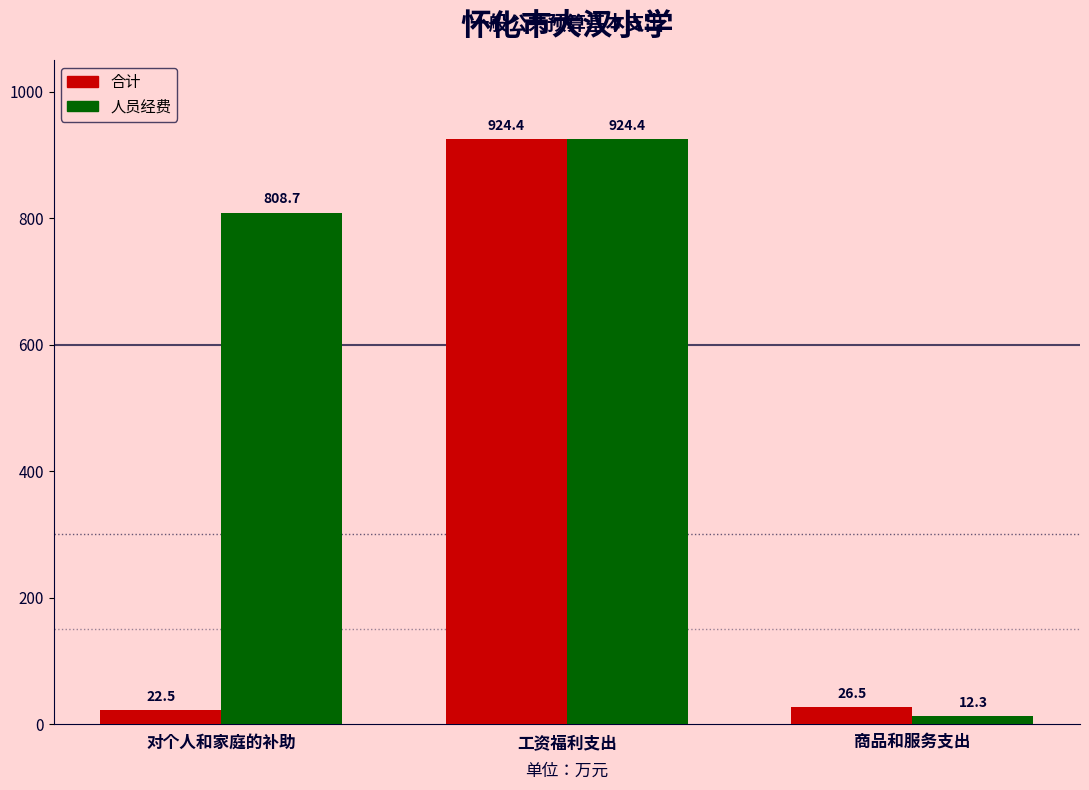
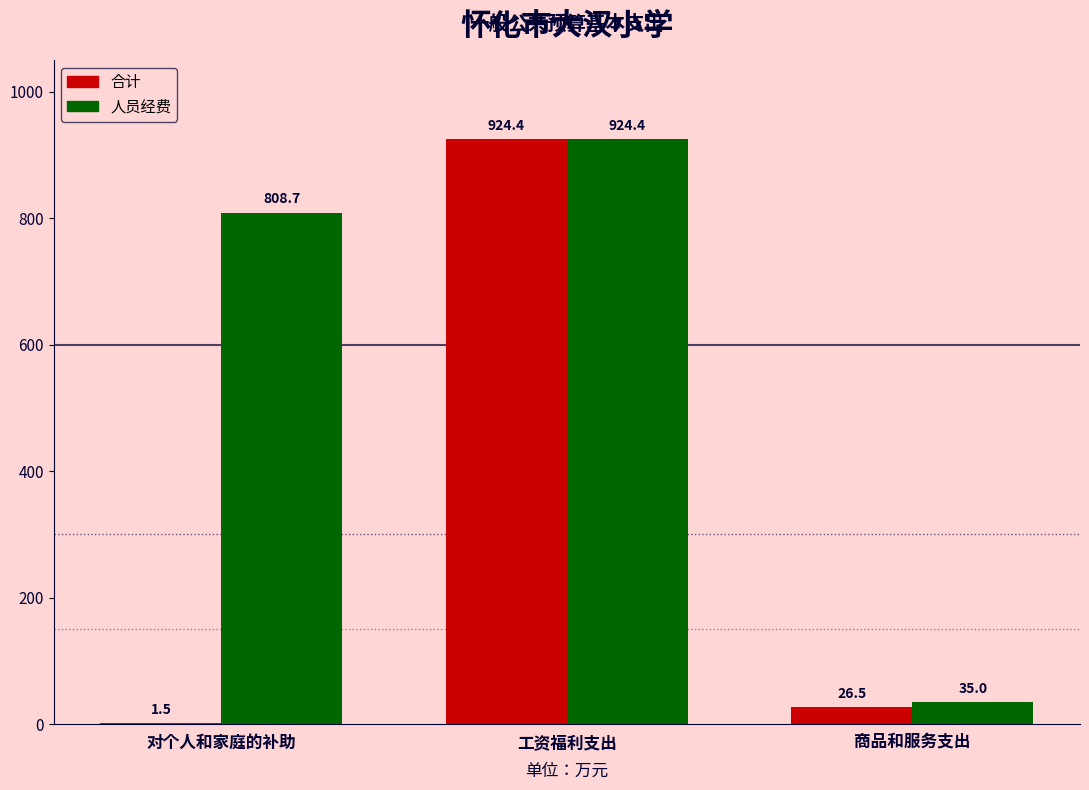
  {
    "合计": {
-     "对个人和家庭的补助": 22.5,
+     "对个人和家庭的补助": 1.5,
      "工资福利支出": 924.4,
      "商品和服务支出": 26.5
    },
    "人员经费": {
      "对个人和家庭的补助": 808.7,
      "工资福利支出": 924.4,
-     "商品和服务支出": 12.3
+     "商品和服务支出": 35.0
    }
  }
